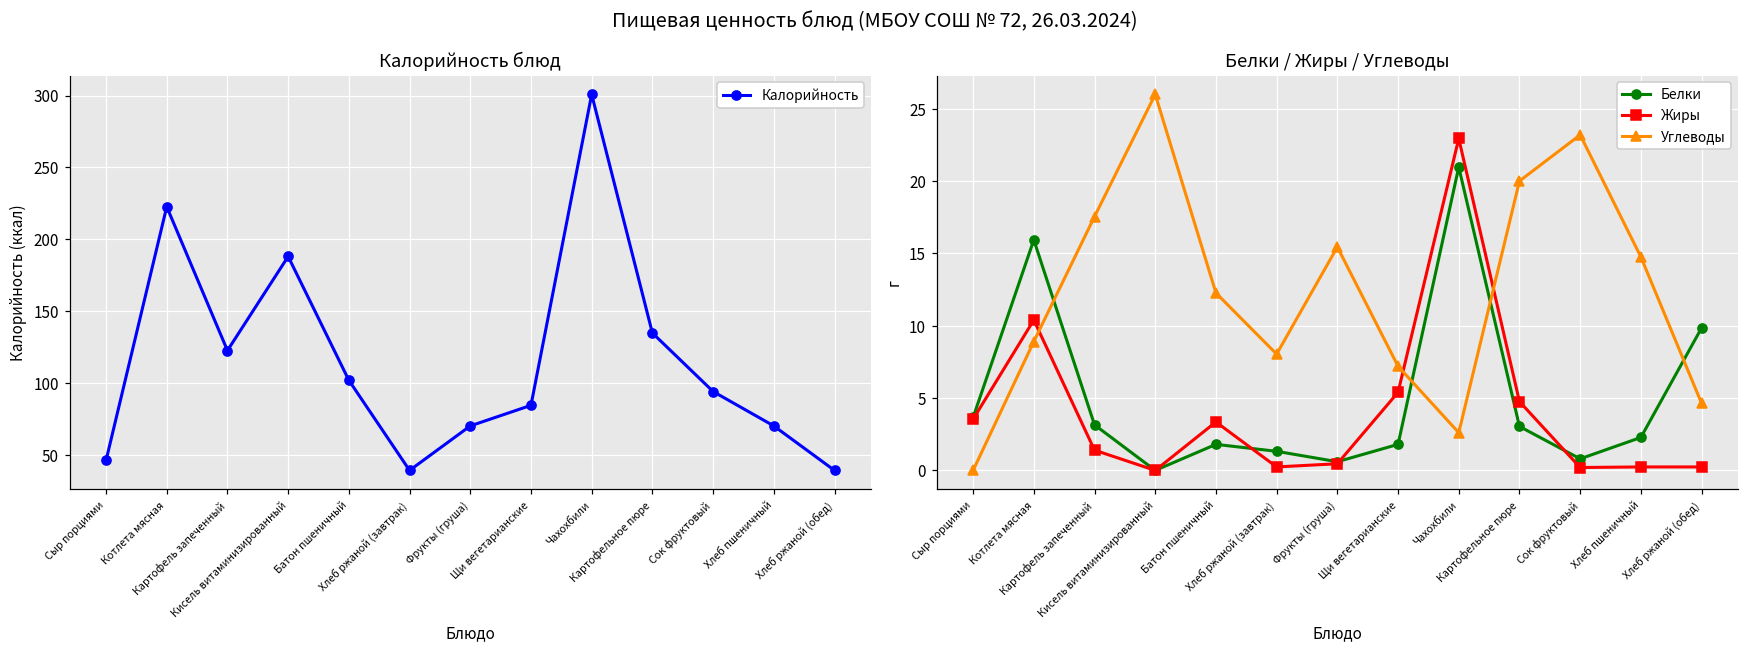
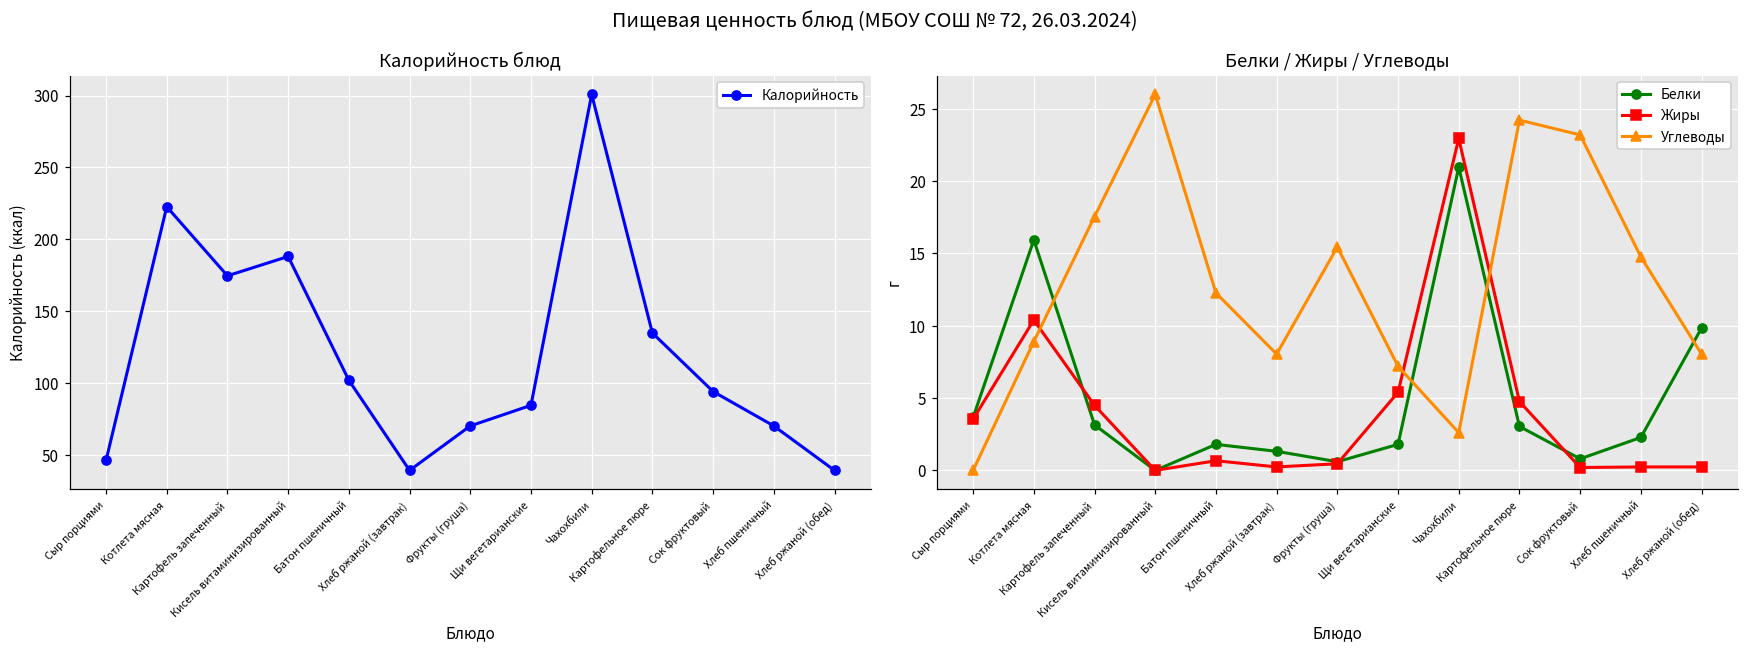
  {
    "Калорийность блюд": {
      "Сыр порциями": 47,
      "Котлета мясная": 223,
-     "Картофель запеченный": 123,
+     "Картофель запеченный": 175,
      "Кисель витаминизированный": 188,
      "Батон пшеничный": 102,
      "Хлеб ржаной (завтрак)": 40,
      "Фрукты (груша)": 71,
      "Щи вегетарианские": 85,
      "Чахохбили": 301,
      "Картофельное пюре": 135,
      "Сок фруктовый": 94,
      "Хлеб пшеничный": 71,
      "Хлеб ржаной (обед)": 40
    },
    "Белки / Жиры / Углеводы": {
      "Белки": {
        "Котлета мясная": 15.9,
        "Картофель запеченный": 3.2,
        "Батон пшеничный": 1.8,
        "Хлеб ржаной (завтрак)": 1.3,
        "Щи вегетарианские": 1.8,
        "Чахохбили": 21.0,
        "Картофельное пюре": 3.0,
        "Сок фруктовый": 0.8,
        "Хлеб пшеничный": 2.3,
        "Хлеб ржаной (обед)": 9.9
      },
      "Жиры": {
        "Котлета мясная": 10.4,
-       "Картофель запеченный": 1.4,
-       "Батон пшеничный": 3.4,
+       "Картофель запеченный": 4.5,
+       "Батон пшеничный": 0.7,
        "Хлеб ржаной (завтрак)": 0.2,
        "Щи вегетарианские": 5.4,
        "Чахохбили": 23.0,
        "Картофельное пюре": 4.8,
        "Сок фруктовый": 0.2,
        "Хлеб пшеничный": 0.2,
        "Хлеб ржаной (обед)": 0.2
      },
      "Углеводы": {
        "Сыр порциями": 0.0,
        "Котлета мясная": 8.9,
        "Картофель запеченный": 17.6,
        "Кисель витаминизированный": 26.0,
        "Батон пшеничный": 12.3,
        "Хлеб ржаной (завтрак)": 8.0,
        "Фрукты (груша)": 15.5,
        "Щи вегетарианские": 7.2,
        "Чахохбили": 2.6,
-       "Картофельное пюре": 20.0,
+       "Картофельное пюре": 24.2,
        "Сок фруктовый": 23.2,
        "Хлеб пшеничный": 14.8,
-       "Хлеб ржаной (обед)": 4.6
+       "Хлеб ржаной (обед)": 8.0
      }
    }
  }
